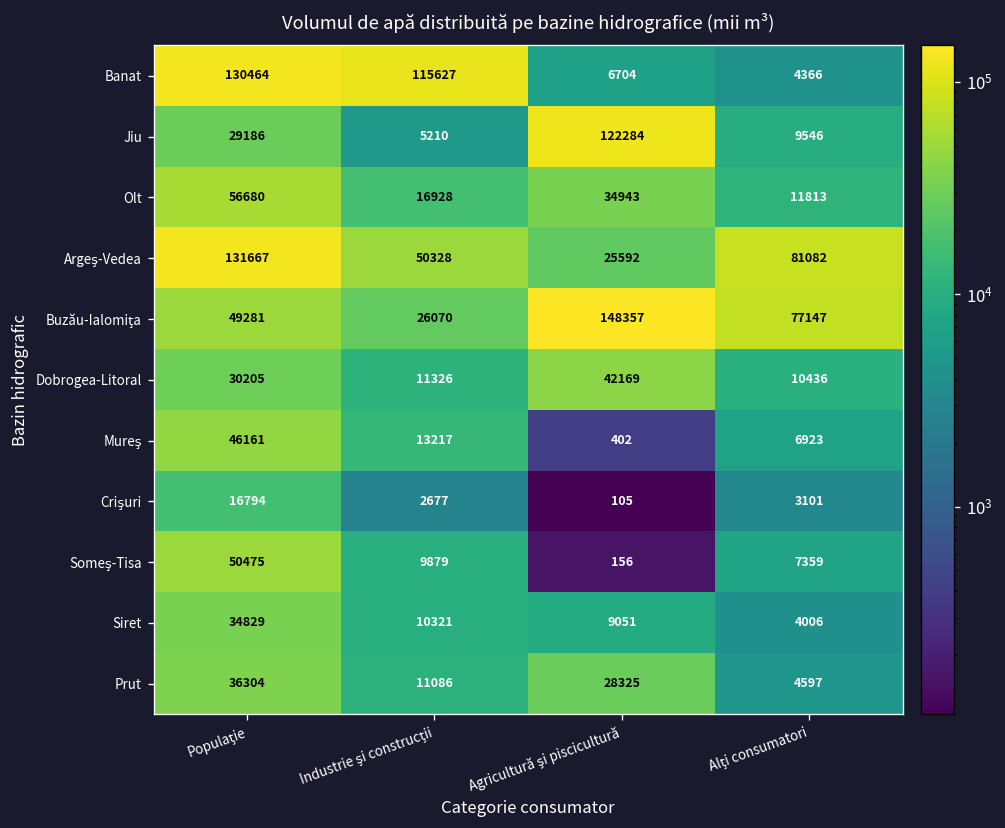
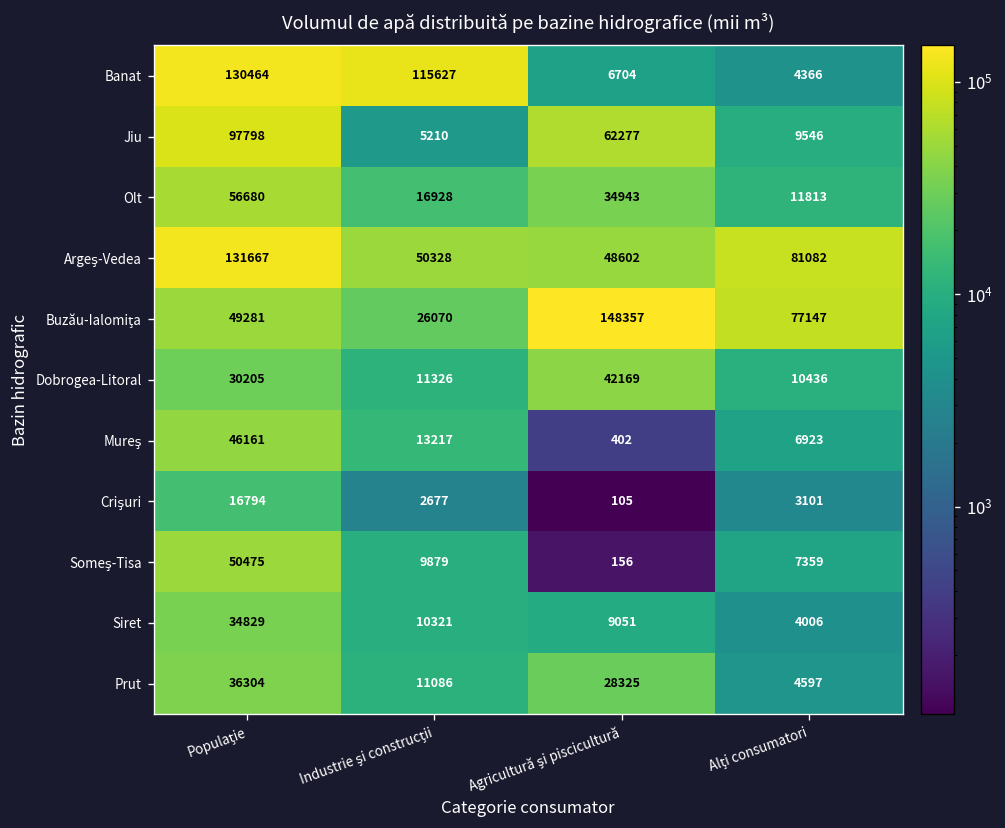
  {
    "Banat": {
      "Populaţie": 130464,
      "Industrie şi construcţii": 115627,
      "Agricultură şi piscicultură": 6704,
      "Alţi consumatori": 4366
    },
    "Jiu": {
-     "Populaţie": 29186,
+     "Populaţie": 97798,
      "Industrie şi construcţii": 5210,
-     "Agricultură şi piscicultură": 122284,
+     "Agricultură şi piscicultură": 62277,
      "Alţi consumatori": 9546
    },
    "Olt": {
      "Populaţie": 56680,
      "Industrie şi construcţii": 16928,
      "Agricultură şi piscicultură": 34943,
      "Alţi consumatori": 11813
    },
    "Argeş-Vedea": {
      "Populaţie": 131667,
      "Industrie şi construcţii": 50328,
-     "Agricultură şi piscicultură": 25592,
+     "Agricultură şi piscicultură": 48602,
      "Alţi consumatori": 81082
    },
    "Buzău-Ialomiţa": {
      "Populaţie": 49281,
      "Industrie şi construcţii": 26070,
      "Agricultură şi piscicultură": 148357,
      "Alţi consumatori": 77147
    },
    "Dobrogea-Litoral": {
      "Populaţie": 30205,
      "Industrie şi construcţii": 11326,
      "Agricultură şi piscicultură": 42169,
      "Alţi consumatori": 10436
    },
    "Mureş": {
      "Populaţie": 46161,
      "Industrie şi construcţii": 13217,
      "Agricultură şi piscicultură": 402,
      "Alţi consumatori": 6923
    },
    "Crişuri": {
      "Populaţie": 16794,
      "Industrie şi construcţii": 2677,
      "Agricultură şi piscicultură": 105,
      "Alţi consumatori": 3101
    },
    "Someş-Tisa": {
      "Populaţie": 50475,
      "Industrie şi construcţii": 9879,
      "Agricultură şi piscicultură": 156,
      "Alţi consumatori": 7359
    },
    "Siret": {
      "Populaţie": 34829,
      "Industrie şi construcţii": 10321,
      "Agricultură şi piscicultură": 9051,
      "Alţi consumatori": 4006
    },
    "Prut": {
      "Populaţie": 36304,
      "Industrie şi construcţii": 11086,
      "Agricultură şi piscicultură": 28325,
      "Alţi consumatori": 4597
    }
  }
